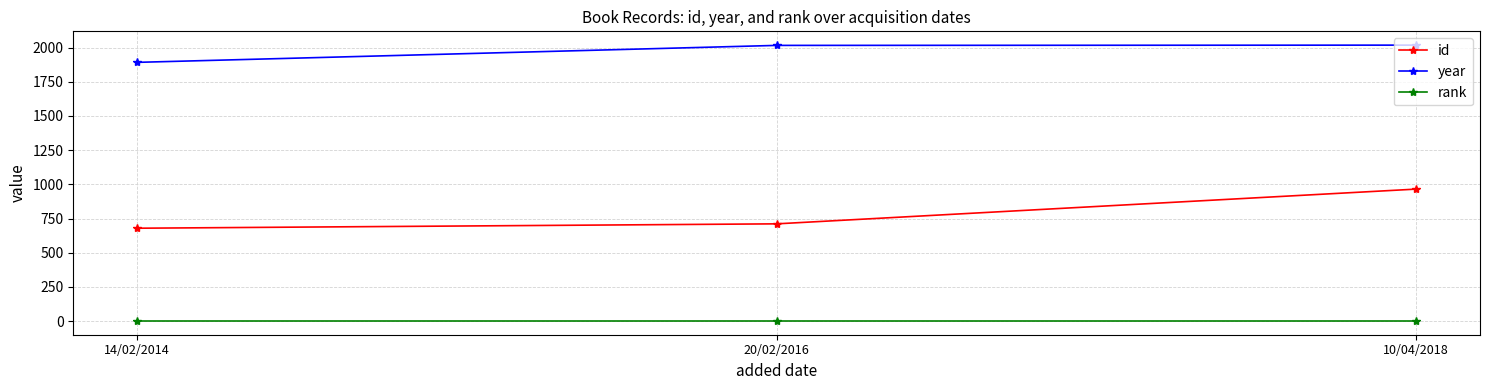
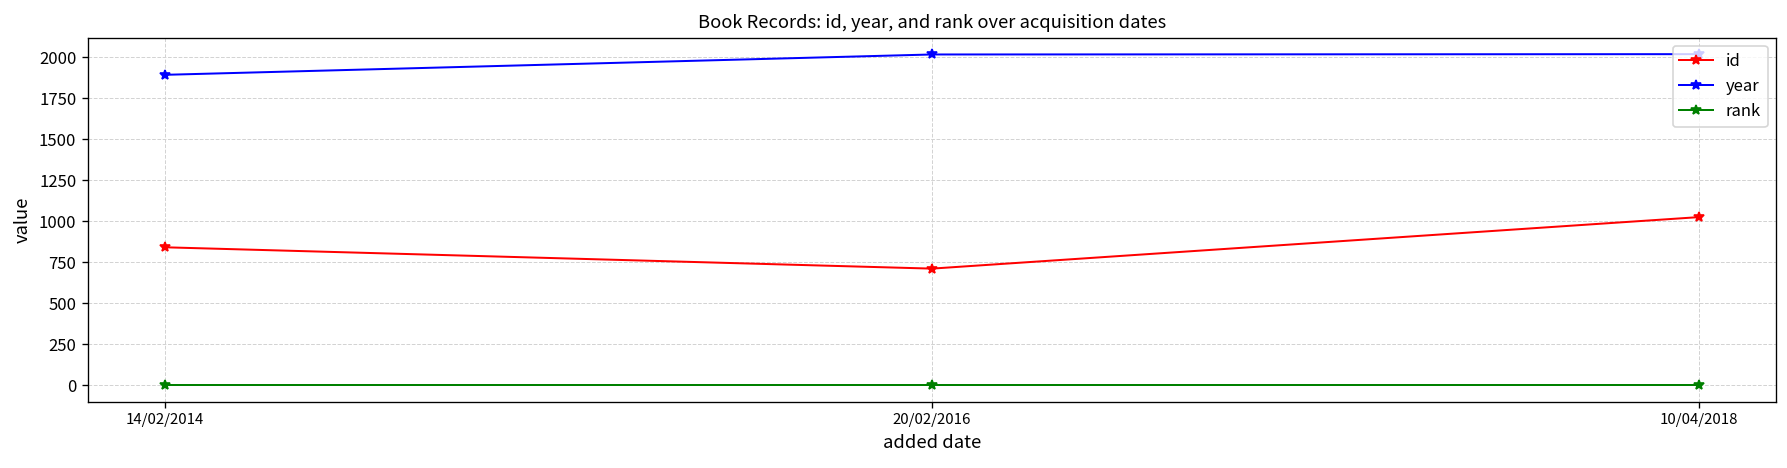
  {
    "id": {
-     "14/02/2014": 680,
+     "14/02/2014": 840,
      "20/02/2016": 710,
-     "10/04/2018": 970
+     "10/04/2018": 1030
    },
    "year": {
      "14/02/2014": 1890,
      "20/02/2016": 2020
    },
    "rank": {
      "14/02/2014": 0,
      "20/02/2016": 0,
      "10/04/2018": 0
    }
  }
